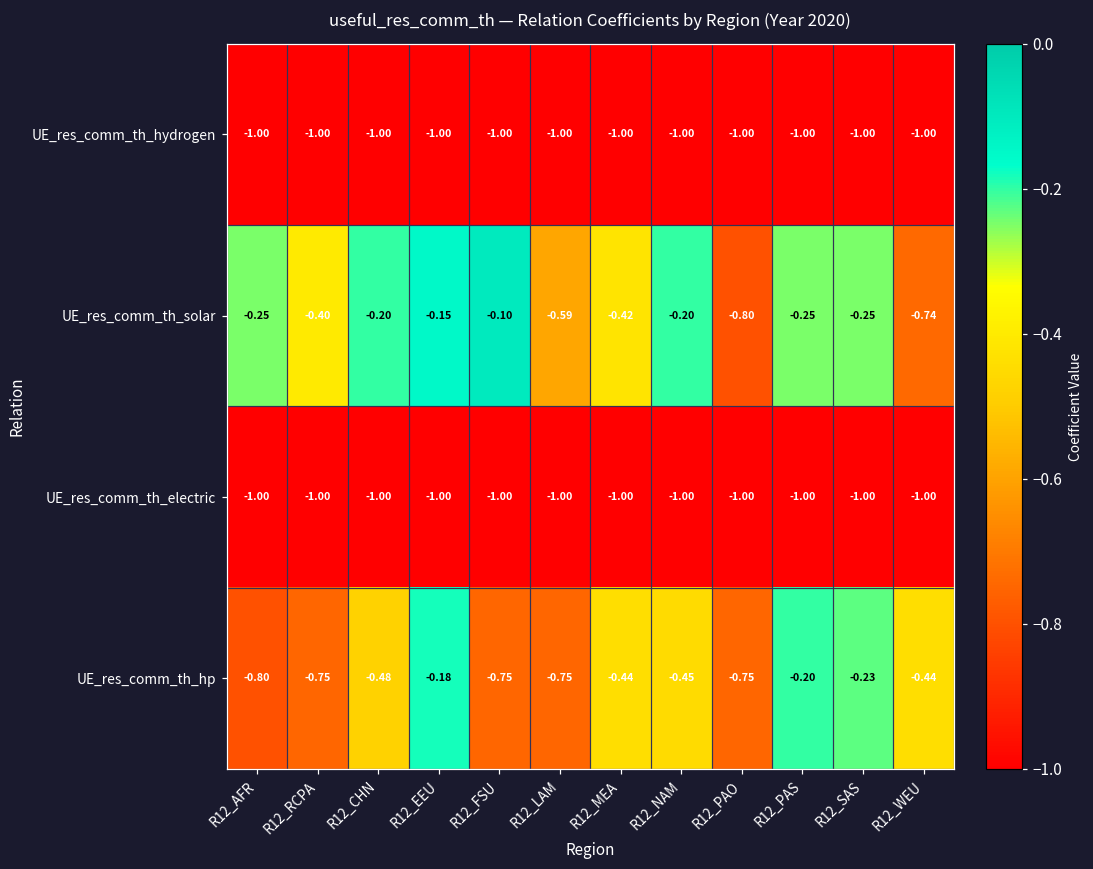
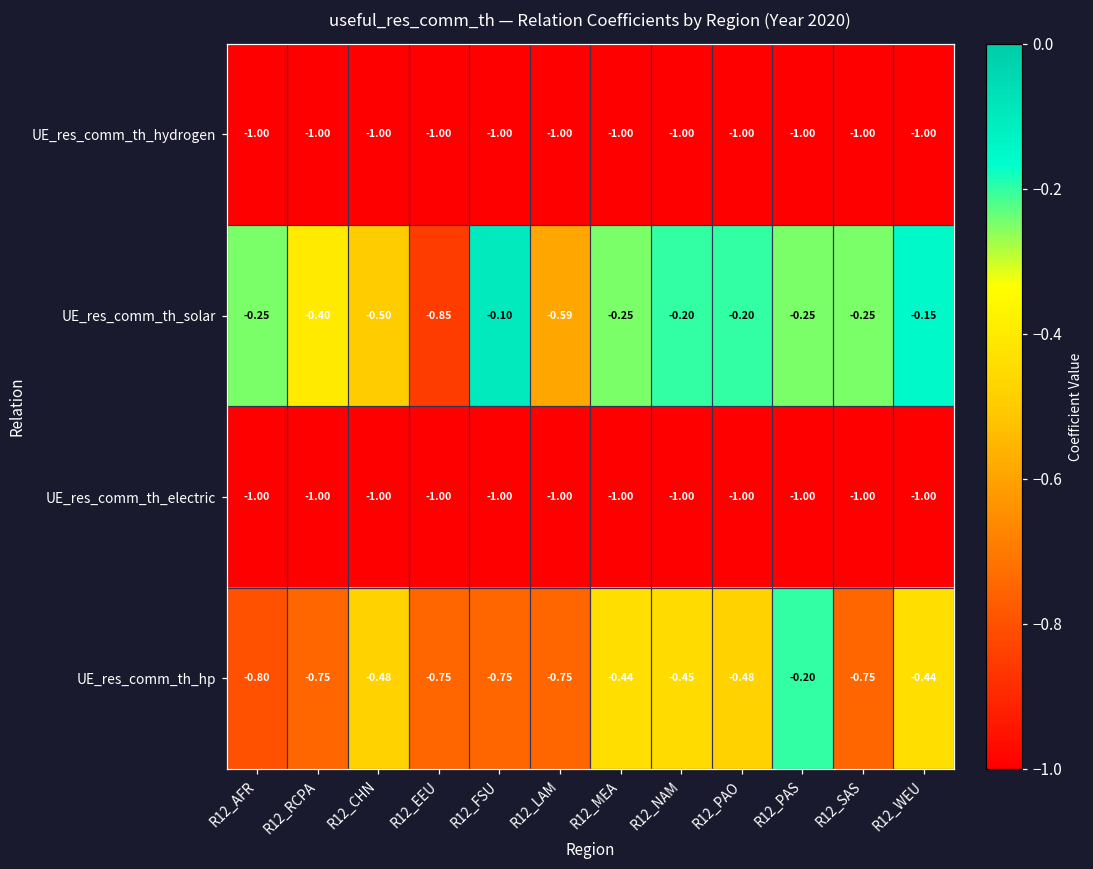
  {
    "UE_res_comm_th_hydrogen": {
      "R12_AFR": -1.00,
      "R12_RCPA": -1.00,
      "R12_CHN": -1.00,
      "R12_EEU": -1.00,
      "R12_FSU": -1.00,
      "R12_LAM": -1.00,
      "R12_MEA": -1.00,
      "R12_NAM": -1.00,
      "R12_PAO": -1.00,
      "R12_PAS": -1.00,
      "R12_SAS": -1.00,
      "R12_WEU": -1.00
    },
    "UE_res_comm_th_solar": {
      "R12_AFR": -0.25,
      "R12_RCPA": -0.40,
-     "R12_CHN": -0.20,
-     "R12_EEU": -0.15,
+     "R12_CHN": -0.50,
+     "R12_EEU": -0.85,
      "R12_FSU": -0.10,
      "R12_LAM": -0.59,
-     "R12_MEA": -0.42,
+     "R12_MEA": -0.25,
      "R12_NAM": -0.20,
-     "R12_PAO": -0.80,
+     "R12_PAO": -0.20,
      "R12_PAS": -0.25,
      "R12_SAS": -0.25,
-     "R12_WEU": -0.74
+     "R12_WEU": -0.15
    },
    "UE_res_comm_th_electric": {
      "R12_AFR": -1.00,
      "R12_RCPA": -1.00,
      "R12_CHN": -1.00,
      "R12_EEU": -1.00,
      "R12_FSU": -1.00,
      "R12_LAM": -1.00,
      "R12_MEA": -1.00,
      "R12_NAM": -1.00,
      "R12_PAO": -1.00,
      "R12_PAS": -1.00,
      "R12_SAS": -1.00,
      "R12_WEU": -1.00
    },
    "UE_res_comm_th_hp": {
      "R12_AFR": -0.80,
      "R12_RCPA": -0.75,
      "R12_CHN": -0.48,
-     "R12_EEU": -0.18,
+     "R12_EEU": -0.75,
      "R12_FSU": -0.75,
      "R12_LAM": -0.75,
      "R12_MEA": -0.44,
      "R12_NAM": -0.45,
-     "R12_PAO": -0.75,
+     "R12_PAO": -0.48,
      "R12_PAS": -0.20,
-     "R12_SAS": -0.23,
+     "R12_SAS": -0.75,
      "R12_WEU": -0.44
    }
  }
